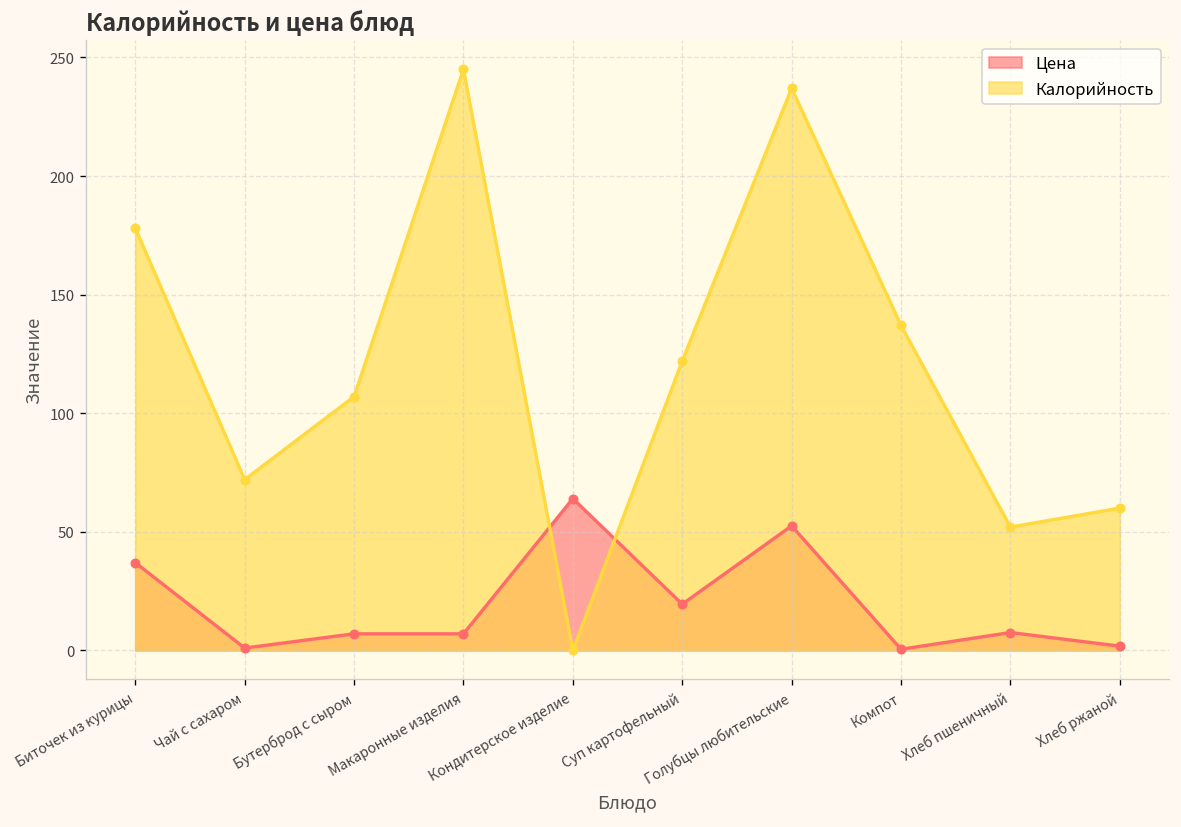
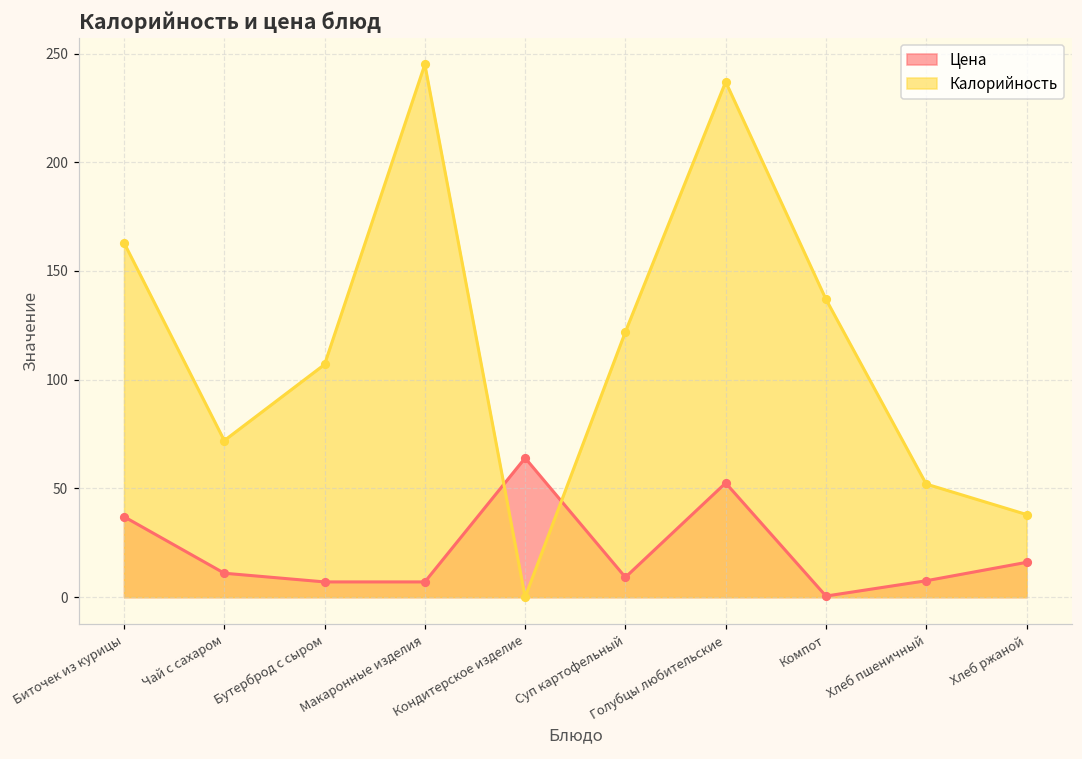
  {
    "Цена": {
      "Биточек из курицы": 37,
-     "Чай с сахаром": 1,
+     "Чай с сахаром": 11,
      "Бутерброд с сыром": 7,
      "Макаронные изделия": 7,
      "Кондитерское изделие": 64,
-     "Суп картофельный": 20,
+     "Суп картофельный": 9,
      "Голубцы любительские": 53,
      "Компот": 1,
      "Хлеб пшеничный": 8,
-     "Хлеб ржаной": 2
+     "Хлеб ржаной": 16
    },
    "Калорийность": {
-     "Биточек из курицы": 178,
+     "Биточек из курицы": 163,
      "Чай с сахаром": 72,
      "Бутерброд с сыром": 107,
      "Макаронные изделия": 245,
      "Кондитерское изделие": 0,
      "Суп картофельный": 122,
      "Голубцы любительские": 237,
      "Компот": 137,
      "Хлеб пшеничный": 52,
-     "Хлеб ржаной": 60
+     "Хлеб ржаной": 38
    }
  }
